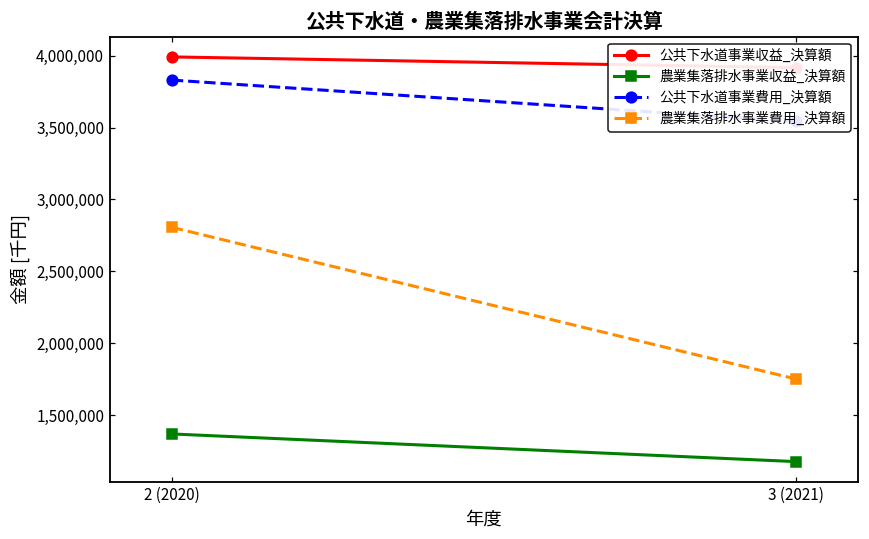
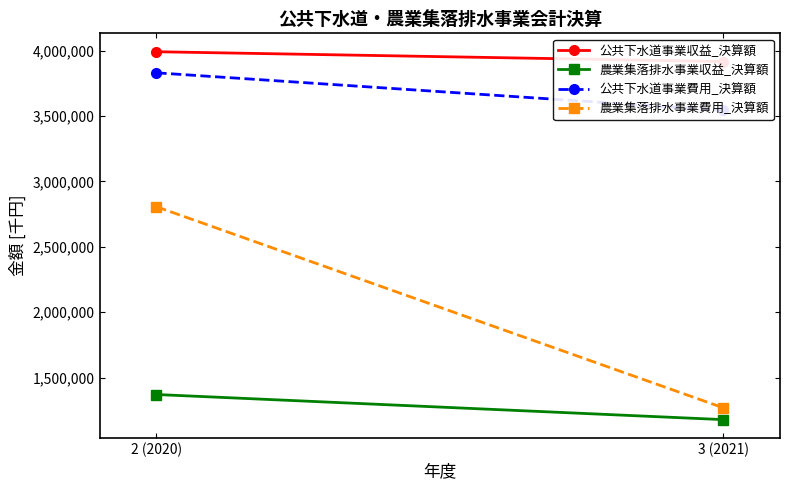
  {
    "公共下水道事業収益_決算額": {
      "2 (2020)": "3,990,000"
    },
    "農業集落排水事業収益_決算額": {
      "2 (2020)": "1,370,000",
      "3 (2021)": "1,180,000"
    },
    "公共下水道事業費用_決算額": {
      "2 (2020)": "3,830,000"
    },
    "農業集落排水事業費用_決算額": {
      "2 (2020)": "2,810,000",
-     "3 (2021)": "1,750,000"
+     "3 (2021)": "1,270,000"
    }
  }
